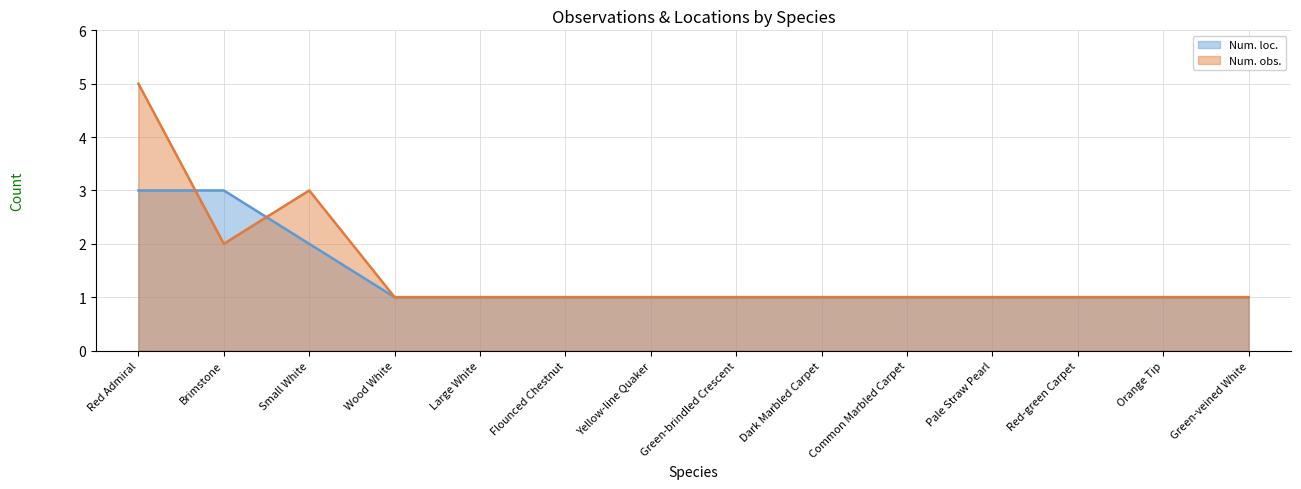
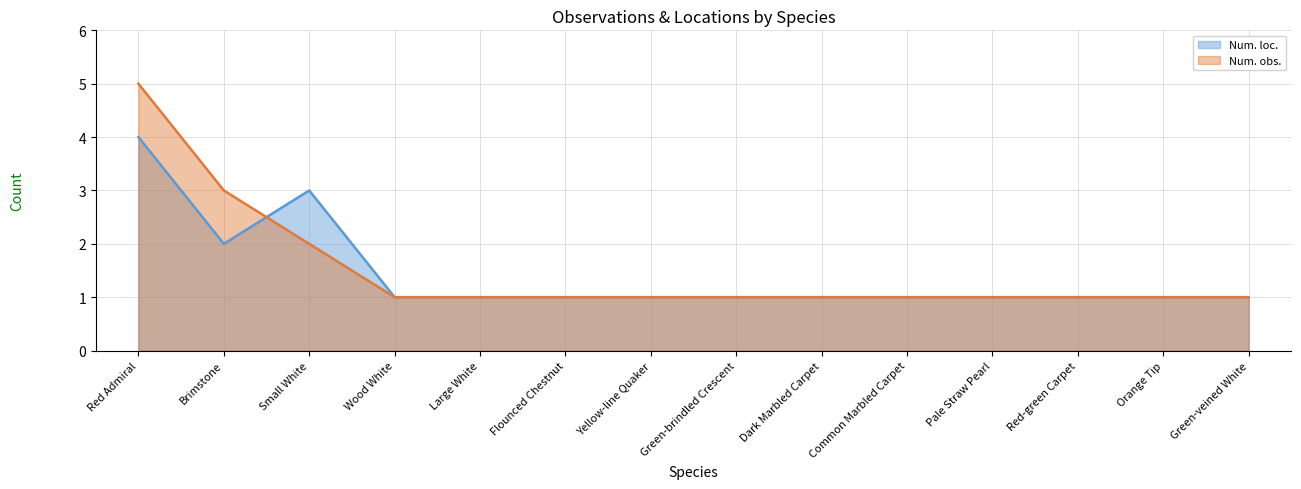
  {
    "Num. loc.": {
-     "Red Admiral": 3,
-     "Brimstone": 3,
-     "Small White": 2
+     "Red Admiral": 4,
+     "Brimstone": 2,
+     "Small White": 3
    },
    "Num. obs.": {
      "Red Admiral": 5,
-     "Brimstone": 2,
-     "Small White": 3
+     "Brimstone": 3,
+     "Small White": 2
    }
  }
